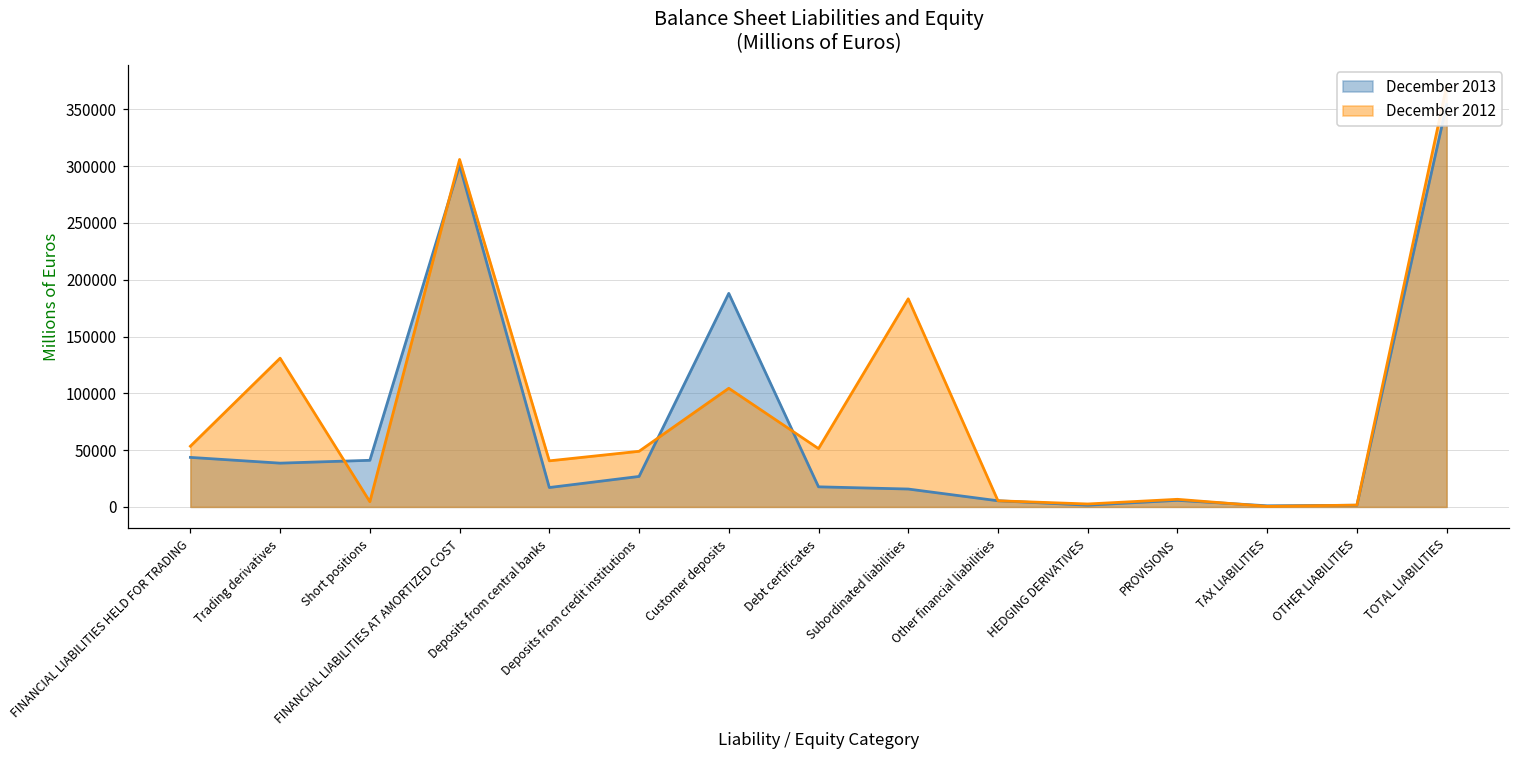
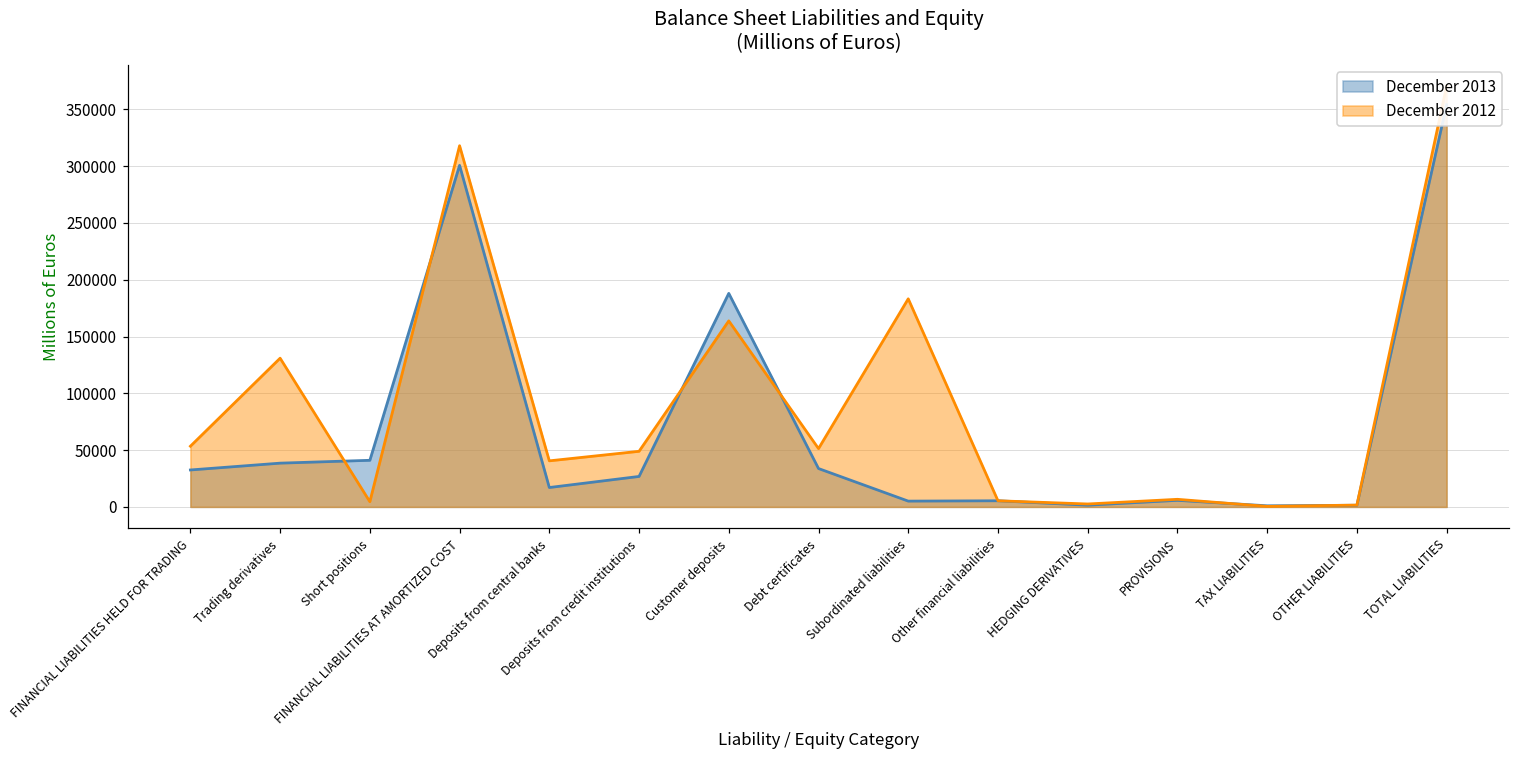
  {
    "December 2013": {
-     "FINANCIAL LIABILITIES HELD FOR TRADING": 44000,
+     "FINANCIAL LIABILITIES HELD FOR TRADING": 33000,
      "Trading derivatives": 39000,
      "Short positions": 41000,
      "FINANCIAL LIABILITIES AT AMORTIZED COST": 301000,
      "Deposits from central banks": 17000,
      "Deposits from credit institutions": 27000,
      "Customer deposits": 188000,
-     "Debt certificates": 18000,
-     "Subordinated liabilities": 16000
+     "Debt certificates": 34000,
+     "Subordinated liabilities": 5000
    },
    "December 2012": {
      "FINANCIAL LIABILITIES HELD FOR TRADING": 53000,
      "Trading derivatives": 131000,
      "Short positions": 5000,
-     "FINANCIAL LIABILITIES AT AMORTIZED COST": 306000,
+     "FINANCIAL LIABILITIES AT AMORTIZED COST": 318000,
      "Deposits from central banks": 41000,
      "Deposits from credit institutions": 49000,
-     "Customer deposits": 104000,
+     "Customer deposits": 164000,
      "Debt certificates": 51000,
      "Subordinated liabilities": 183000
    }
  }
